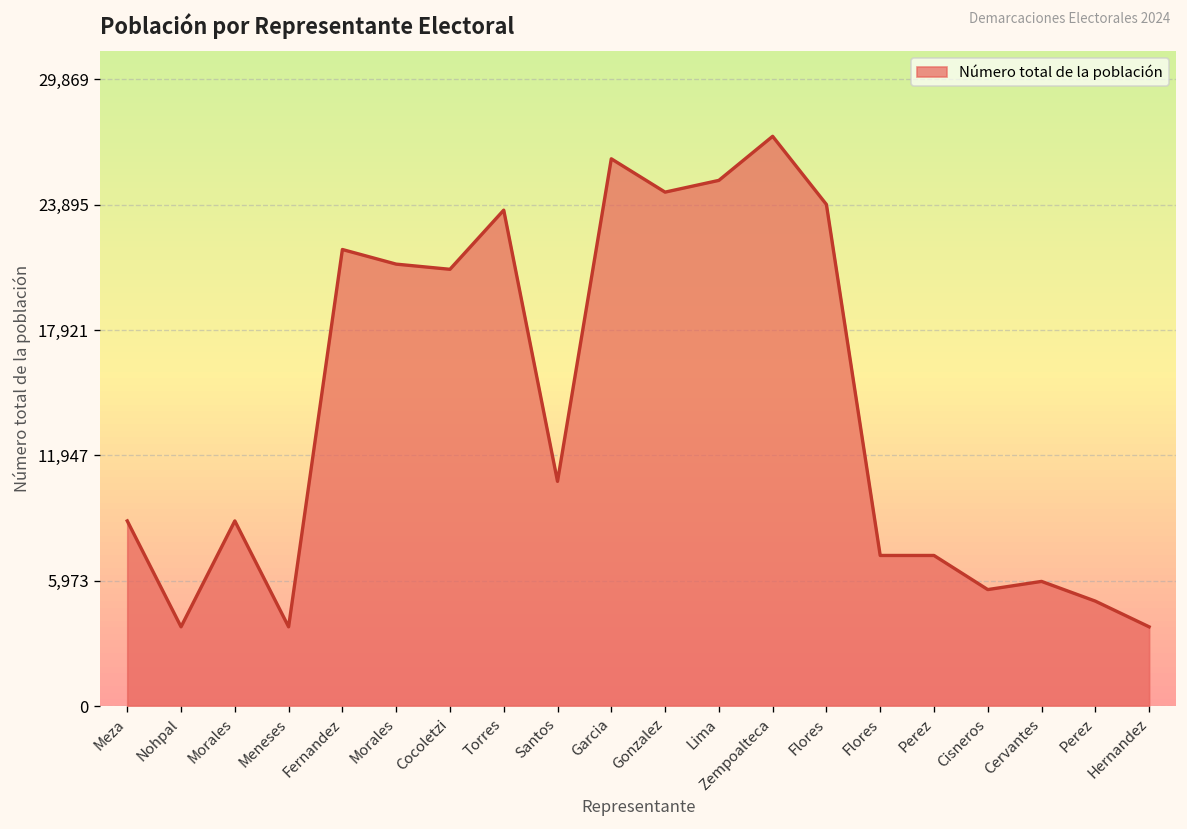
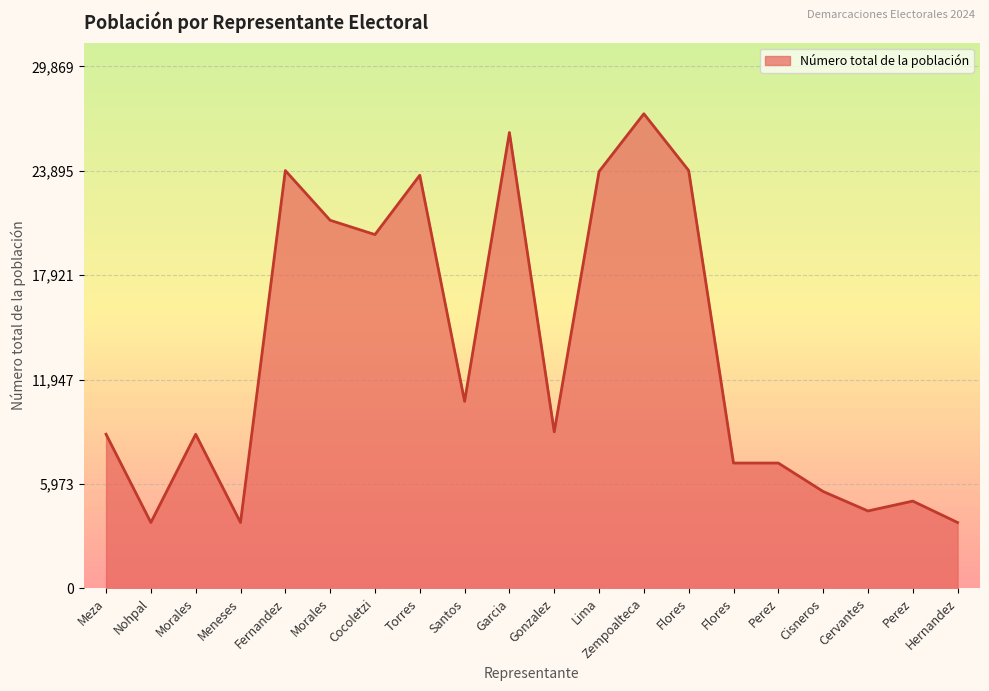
  {
    "Meza": "8,800",
    "Nohpal": "3,800",
    "Meneses": "3,800",
-   "Fernandez": "21,800",
-   "Cocoletzi": "20,800",
+   "Fernandez": "23,900",
+   "Cocoletzi": "20,200",
    "Torres": "23,600",
    "Santos": "10,700",
    "Garcia": "26,100",
-   "Gonzalez": "24,500",
-   "Lima": "25,100",
+   "Gonzalez": "9,000",
+   "Lima": "23,800",
    "Zempoalteca": "27,200",
    "Cisneros": "5,500",
-   "Cervantes": "5,900",
+   "Cervantes": "4,400",
    "Hernandez": "3,800"
  }
